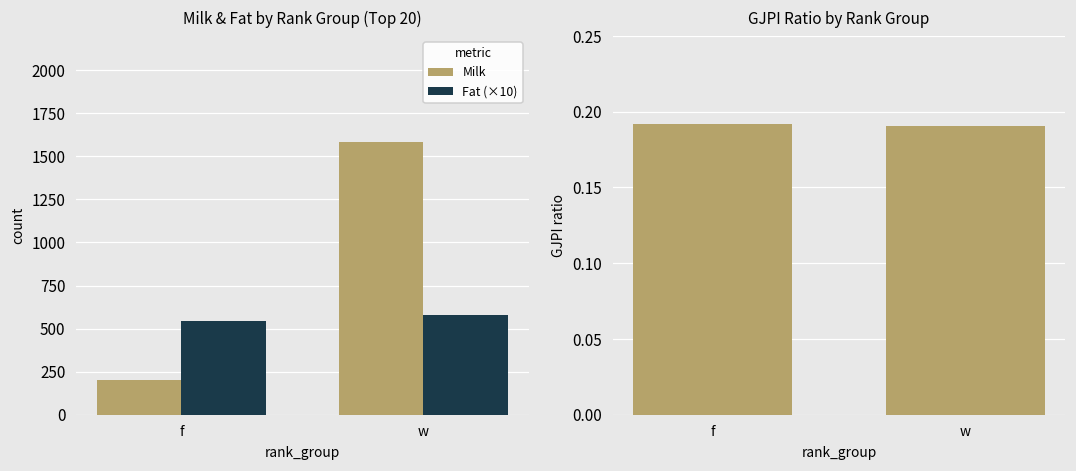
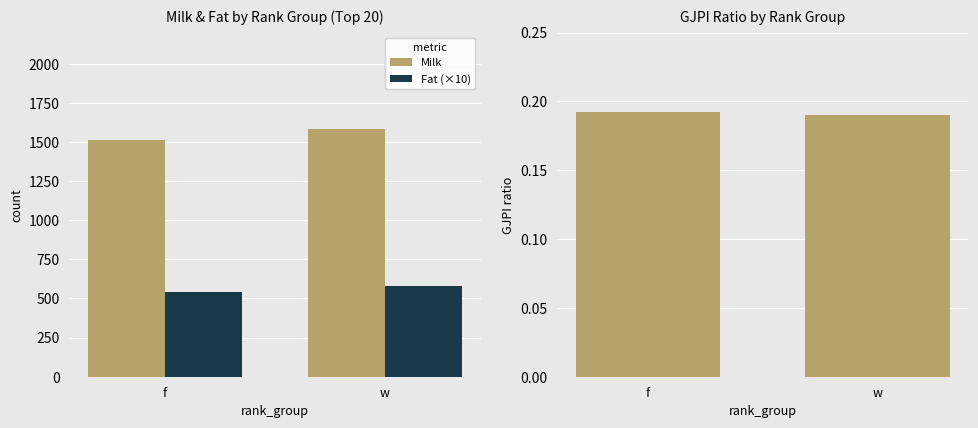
  {
    "Milk & Fat by Rank Group (Top 20)": {
      "Milk": {
-       "f": 200,
+       "f": 1520,
        "w": 1590
      },
      "Fat (×10)": {
        "f": 540,
        "w": 580
      }
    },
    "GJPI Ratio by Rank Group": {
      "f": 0.192,
      "w": 0.190
    }
  }
